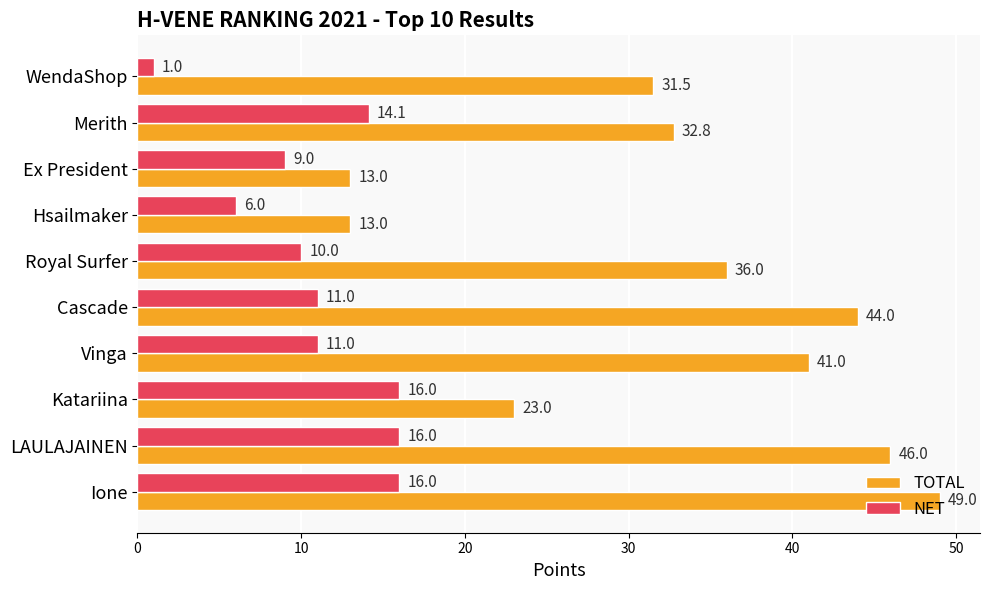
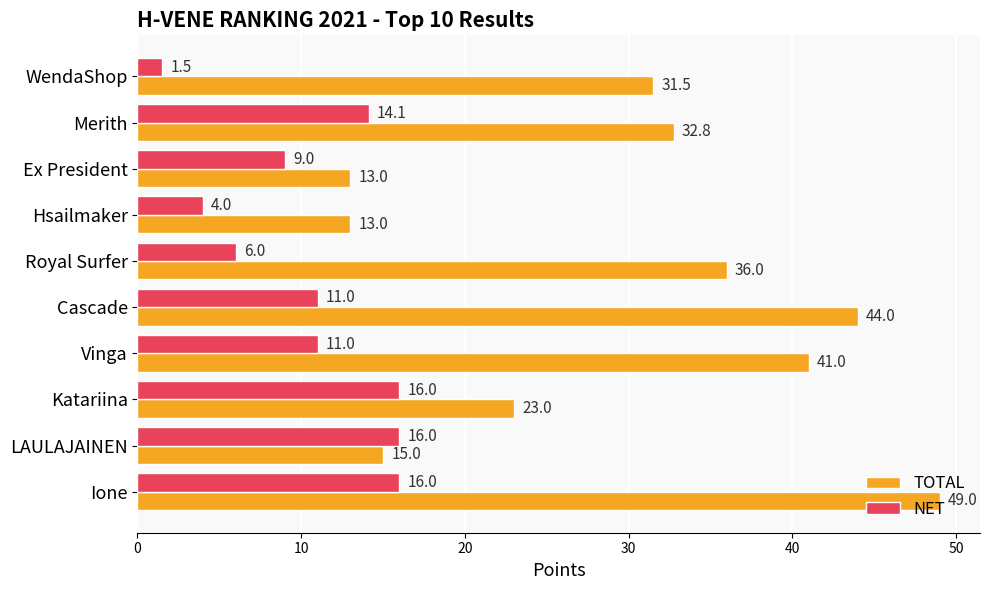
  {
    "TOTAL": {
      "WendaShop": 31.5,
      "Merith": 32.8,
      "Ex President": 13.0,
      "Hsailmaker": 13.0,
      "Royal Surfer": 36.0,
      "Cascade": 44.0,
      "Vinga": 41.0,
      "Katariina": 23.0,
-     "LAULAJAINEN": 46.0,
+     "LAULAJAINEN": 15.0,
      "Ione": 49.0
    },
    "NET": {
-     "WendaShop": 1.0,
+     "WendaShop": 1.5,
      "Merith": 14.1,
      "Ex President": 9.0,
-     "Hsailmaker": 6.0,
-     "Royal Surfer": 10.0,
+     "Hsailmaker": 4.0,
+     "Royal Surfer": 6.0,
      "Cascade": 11.0,
      "Vinga": 11.0,
      "Katariina": 16.0,
      "LAULAJAINEN": 16.0,
      "Ione": 16.0
    }
  }
